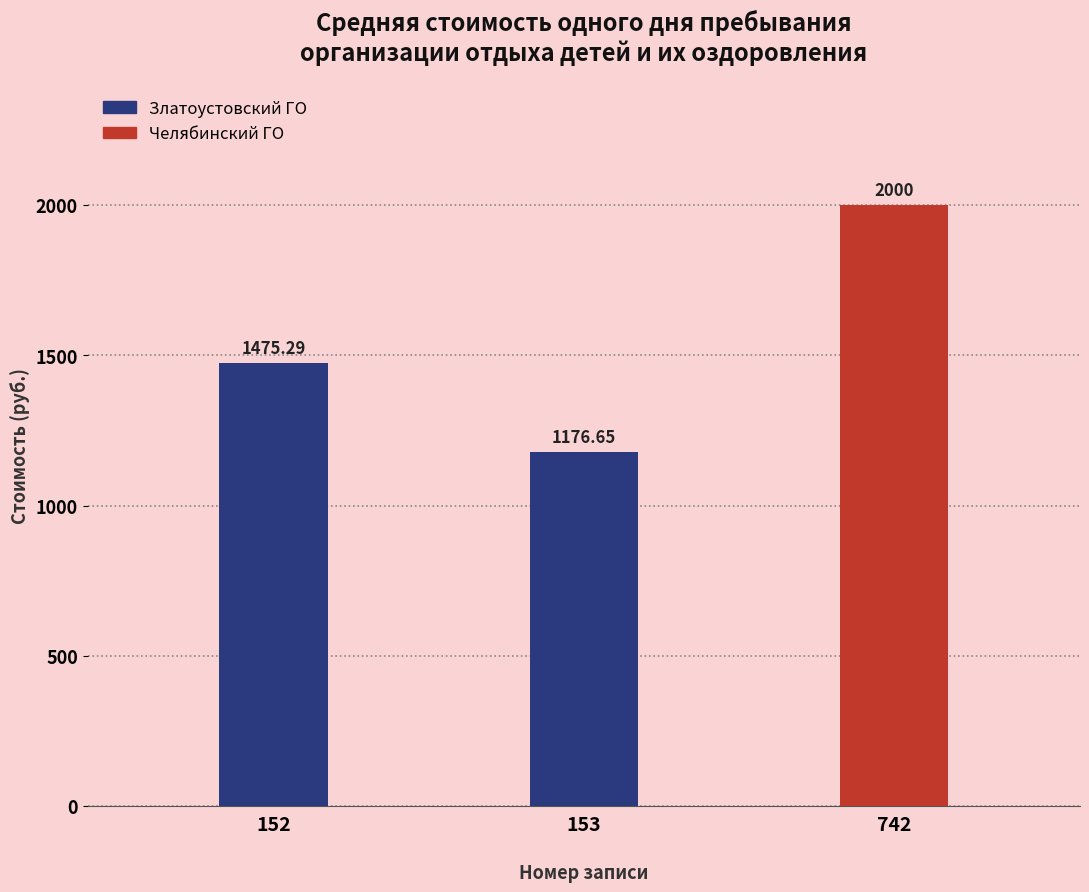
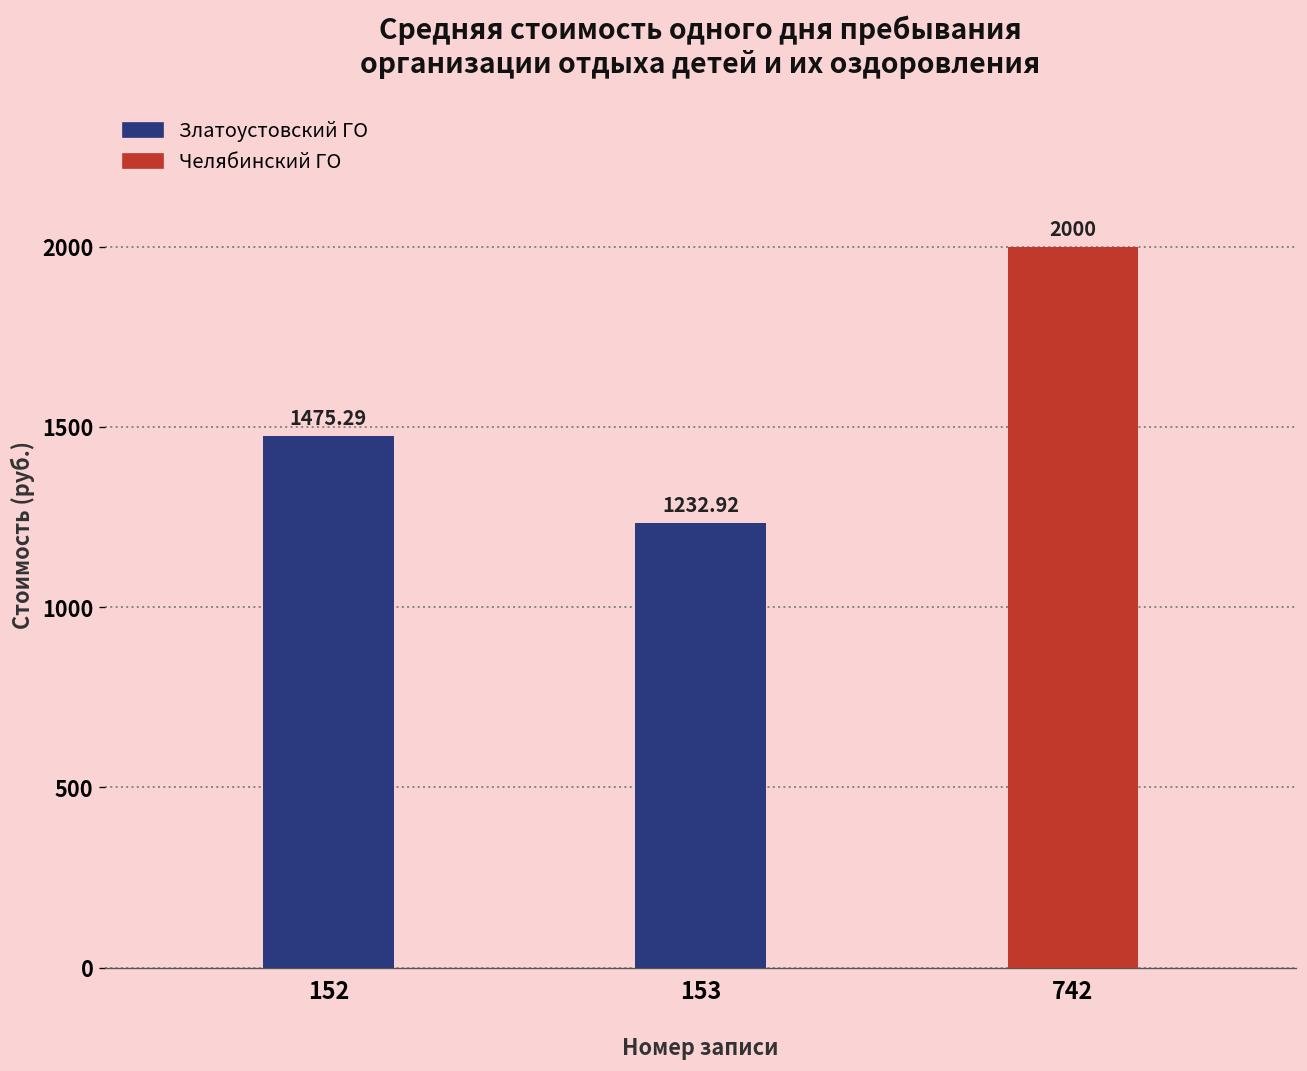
  {
    "152": 1475.29,
-   "153": 1176.65,
+   "153": 1232.92,
    "742": 2000
  }
